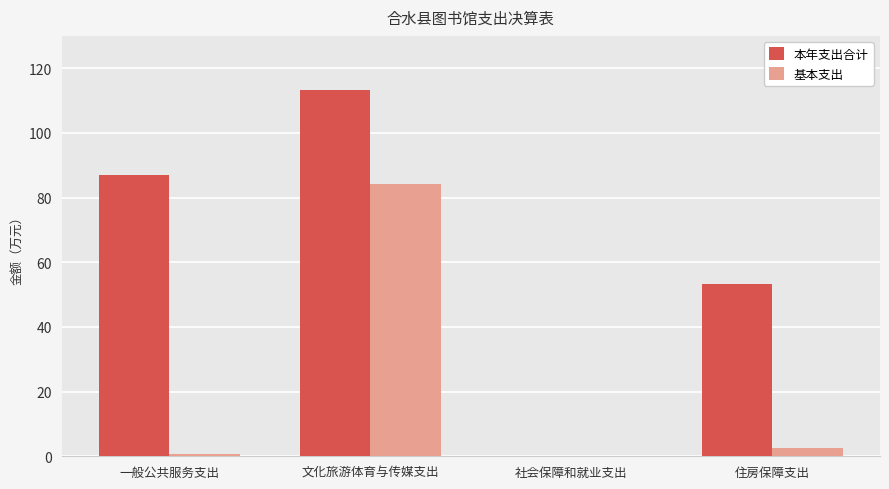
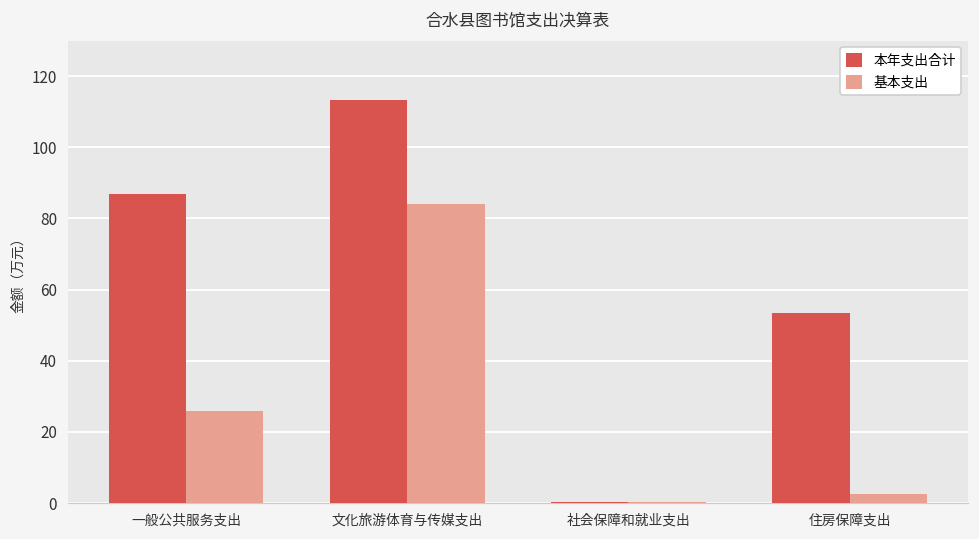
  {
    "本年支出合计": {
      "一般公共服务支出": 87,
      "文化旅游体育与传媒支出": 113,
      "住房保障支出": 53
    },
    "基本支出": {
-     "一般公共服务支出": 1,
+     "一般公共服务支出": 26,
      "文化旅游体育与传媒支出": 84,
      "住房保障支出": 2
    }
  }
